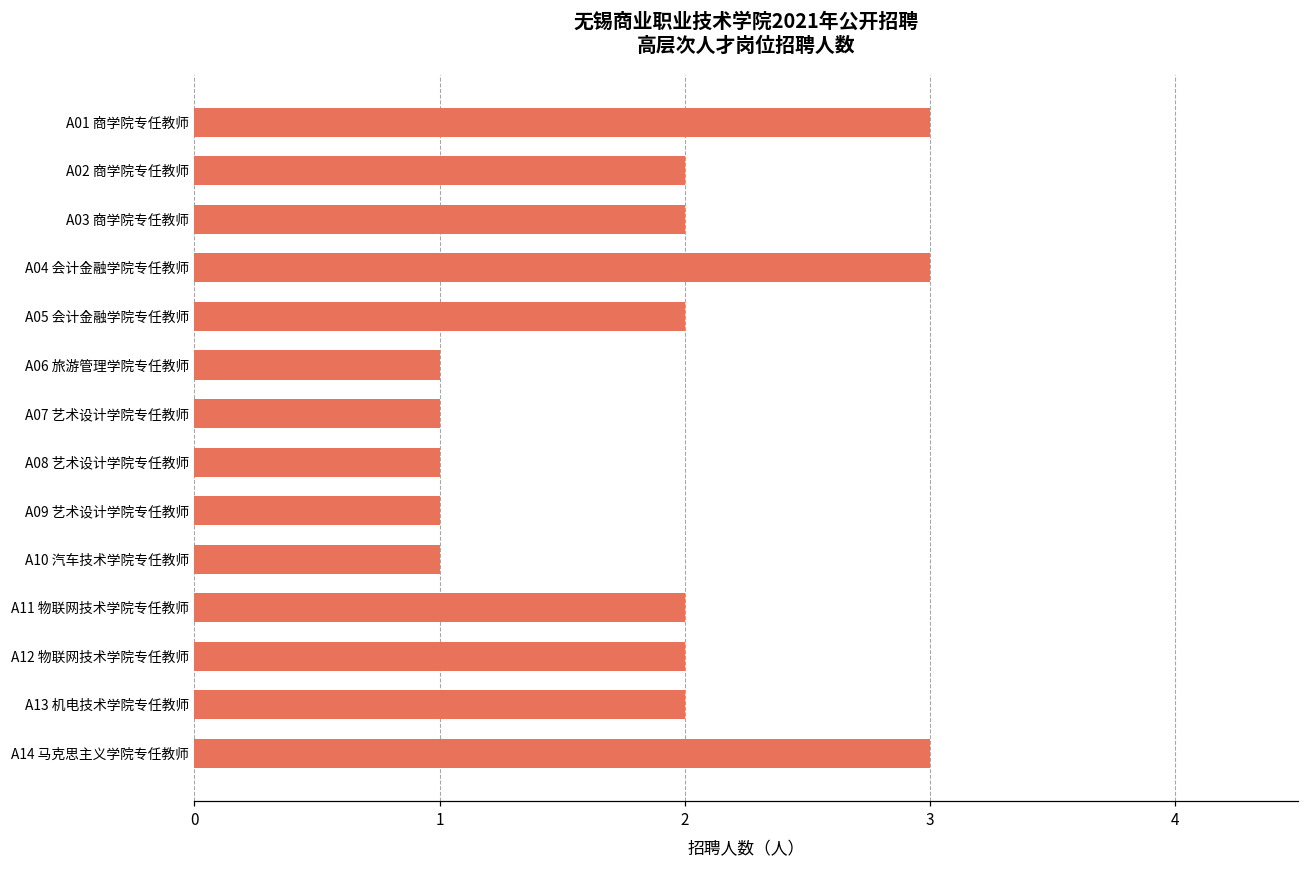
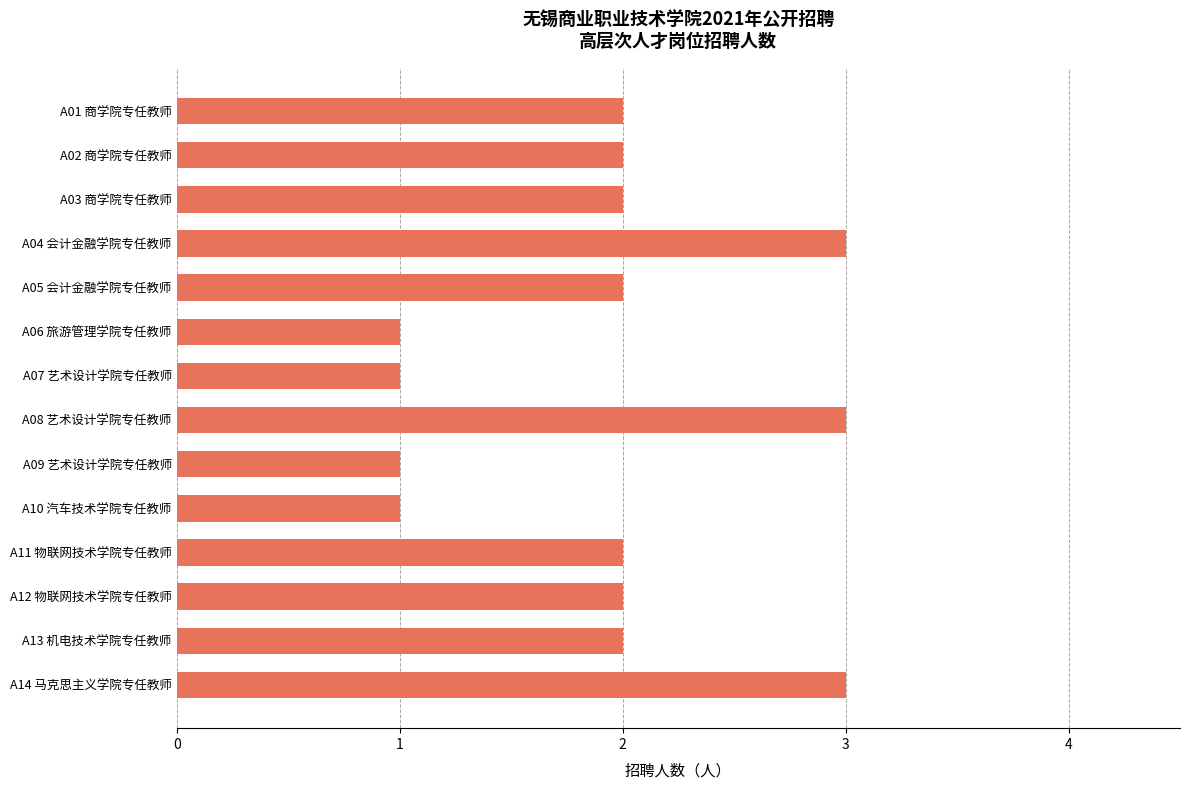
  {
-   "A01 商学院专任教师": 3,
+   "A01 商学院专任教师": 2,
    "A02 商学院专任教师": 2,
    "A03 商学院专任教师": 2,
    "A04 会计金融学院专任教师": 3,
    "A05 会计金融学院专任教师": 2,
    "A06 旅游管理学院专任教师": 1,
    "A07 艺术设计学院专任教师": 1,
-   "A08 艺术设计学院专任教师": 1,
+   "A08 艺术设计学院专任教师": 3,
    "A09 艺术设计学院专任教师": 1,
    "A10 汽车技术学院专任教师": 1,
    "A11 物联网技术学院专任教师": 2,
    "A12 物联网技术学院专任教师": 2,
    "A13 机电技术学院专任教师": 2,
    "A14 马克思主义学院专任教师": 3
  }
